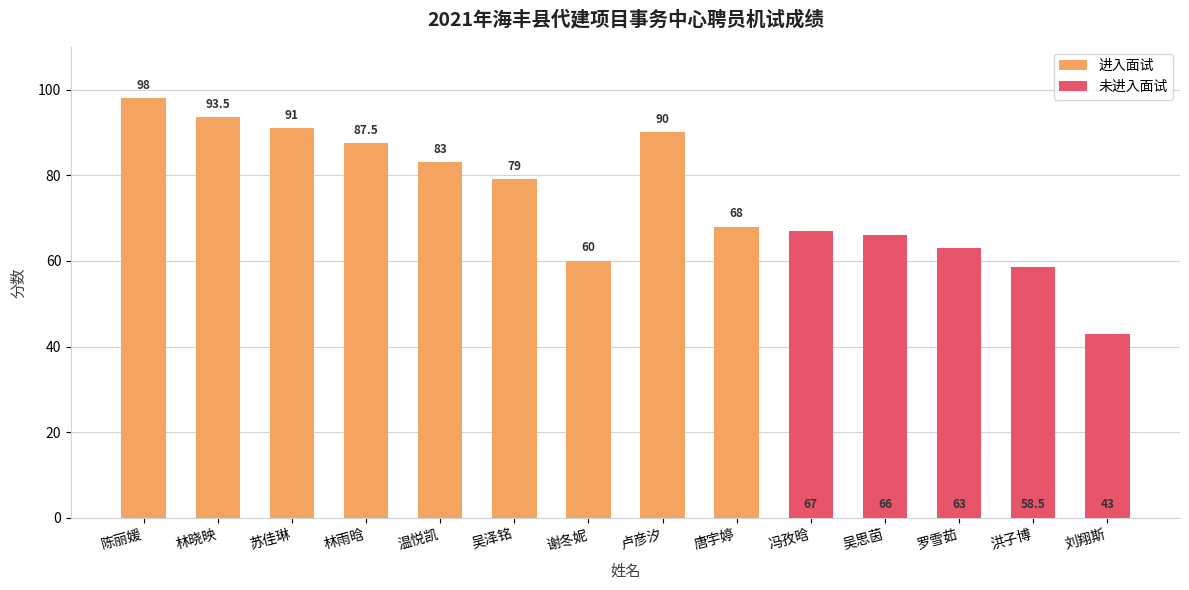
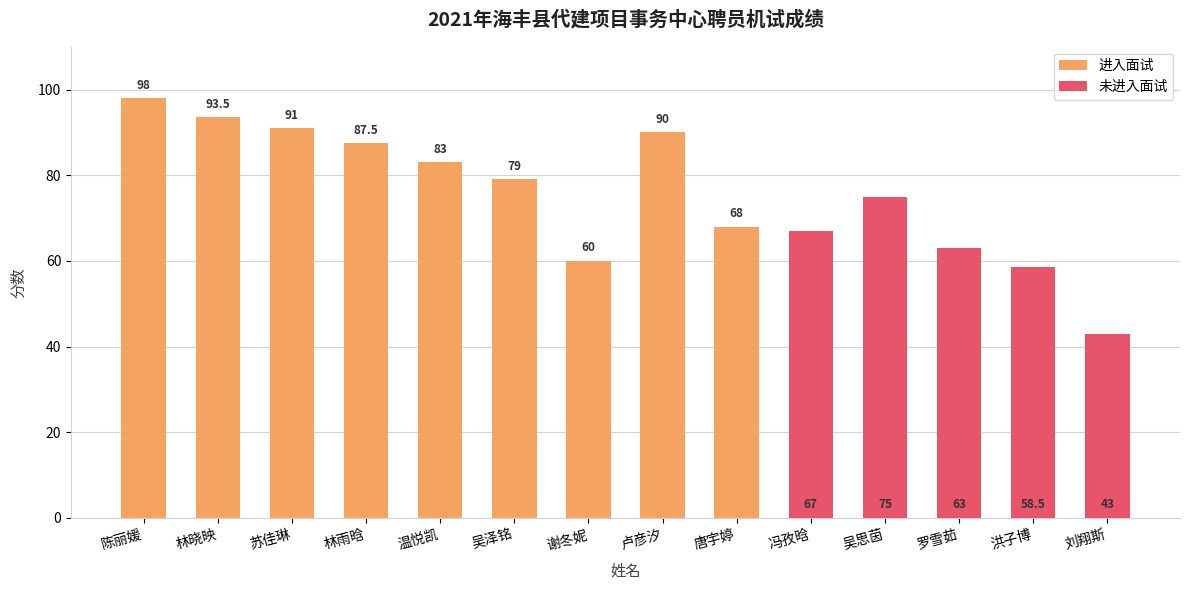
  {
    "进入面试": {
      "陈丽媛": 98,
      "林晓映": 93.5,
      "苏佳琳": 91,
      "林雨晗": 87.5,
      "温悦凯": 83,
      "吴泽铭": 79,
      "谢冬妮": 60,
      "卢彦汐": 90,
      "唐宇婷": 68
    },
    "未进入面试": {
      "冯孜晗": 67,
-     "吴思茵": 66,
+     "吴思茵": 75,
      "罗雪茹": 63,
      "洪子博": 58.5,
      "刘翔斯": 43
    }
  }
